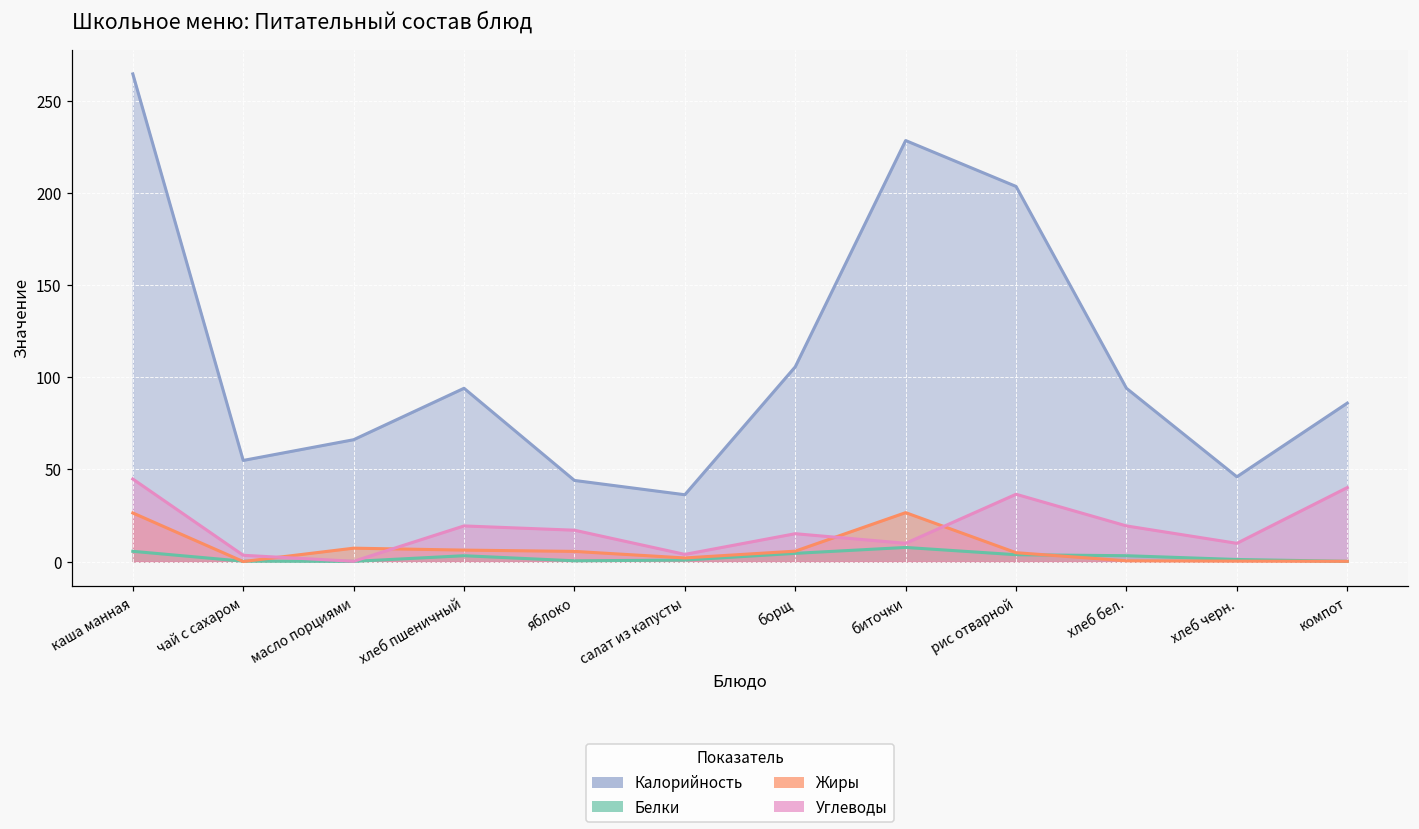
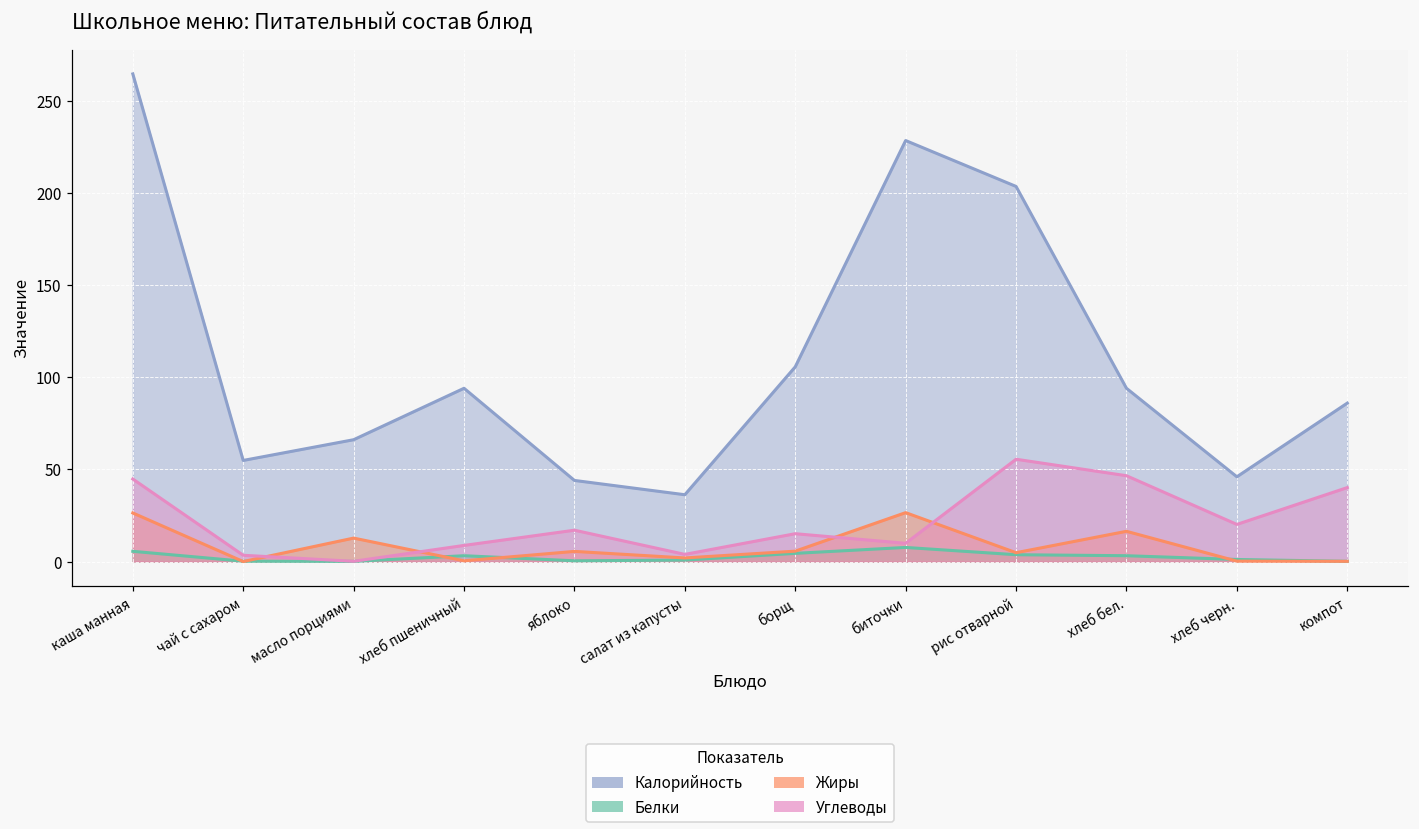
  {
    "Жиры": {
      "каша манная": 26,
-     "масло порциями": 7,
-     "хлеб пшеничный": 6,
+     "масло порциями": 13,
+     "хлеб пшеничный": 0,
      "яблоко": 6,
      "биточки": 27,
-     "хлеб бел.": 0
+     "хлеб бел.": 16
    },
    "Углеводы": {
      "каша манная": 45,
      "чай с сахаром": 3,
-     "хлеб пшеничный": 19,
+     "хлеб пшеничный": 9,
      "яблоко": 17,
      "салат из капусты": 4,
      "борщ": 15,
      "биточки": 10,
-     "рис отварной": 37,
-     "хлеб бел.": 19,
-     "хлеб черн.": 10,
+     "рис отварной": 56,
+     "хлеб бел.": 47,
+     "хлеб черн.": 20,
      "компот": 40
    }
  }
